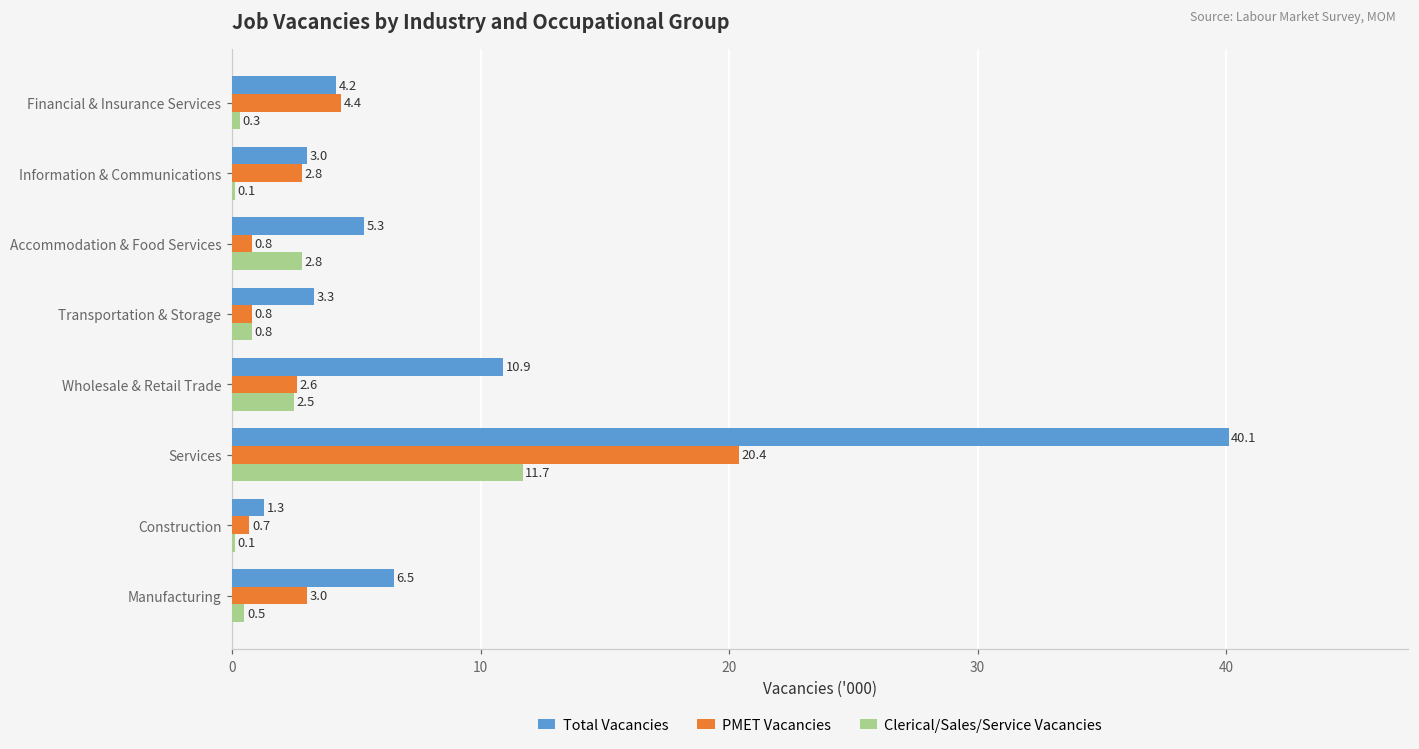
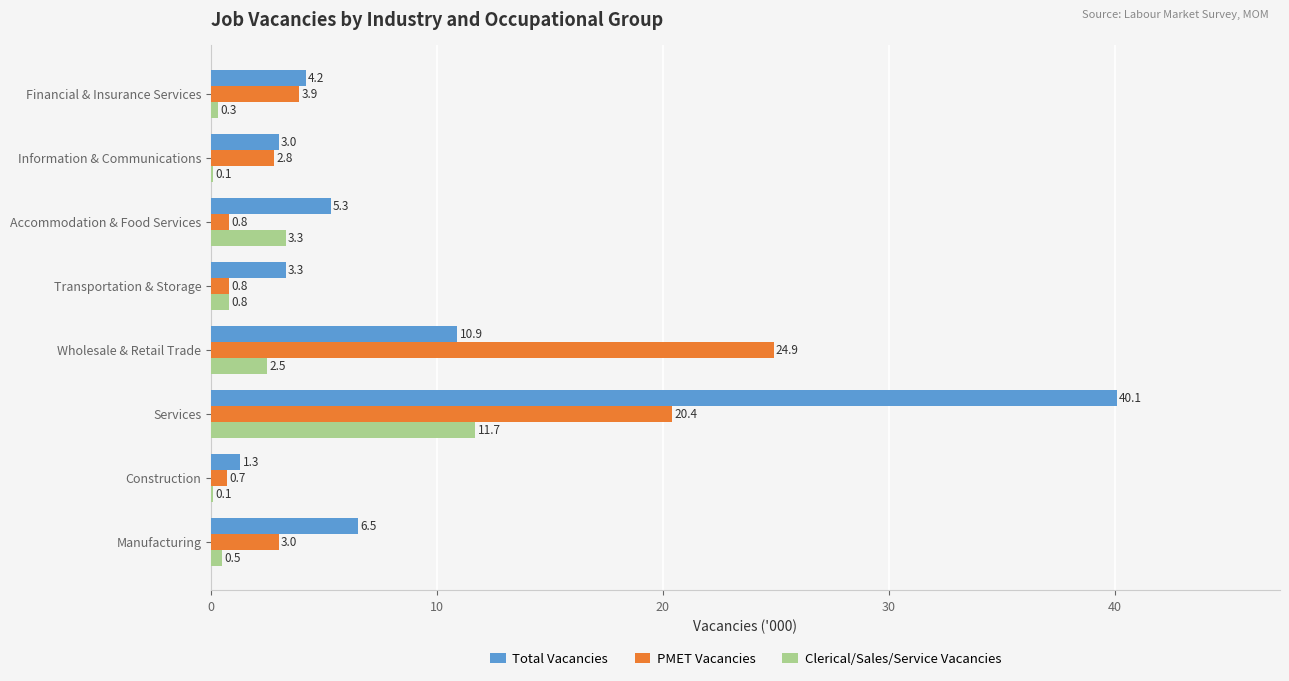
  {
    "Total Vacancies": {
      "Financial & Insurance Services": 4.2,
      "Information & Communications": 3.0,
      "Accommodation & Food Services": 5.3,
      "Transportation & Storage": 3.3,
      "Wholesale & Retail Trade": 10.9,
      "Services": 40.1,
      "Construction": 1.3,
      "Manufacturing": 6.5
    },
    "PMET Vacancies": {
-     "Financial & Insurance Services": 4.4,
+     "Financial & Insurance Services": 3.9,
      "Information & Communications": 2.8,
      "Accommodation & Food Services": 0.8,
      "Transportation & Storage": 0.8,
-     "Wholesale & Retail Trade": 2.6,
+     "Wholesale & Retail Trade": 24.9,
      "Services": 20.4,
      "Construction": 0.7,
      "Manufacturing": 3.0
    },
    "Clerical/Sales/Service Vacancies": {
      "Financial & Insurance Services": 0.3,
      "Information & Communications": 0.1,
-     "Accommodation & Food Services": 2.8,
+     "Accommodation & Food Services": 3.3,
      "Transportation & Storage": 0.8,
      "Wholesale & Retail Trade": 2.5,
      "Services": 11.7,
      "Construction": 0.1,
      "Manufacturing": 0.5
    }
  }
